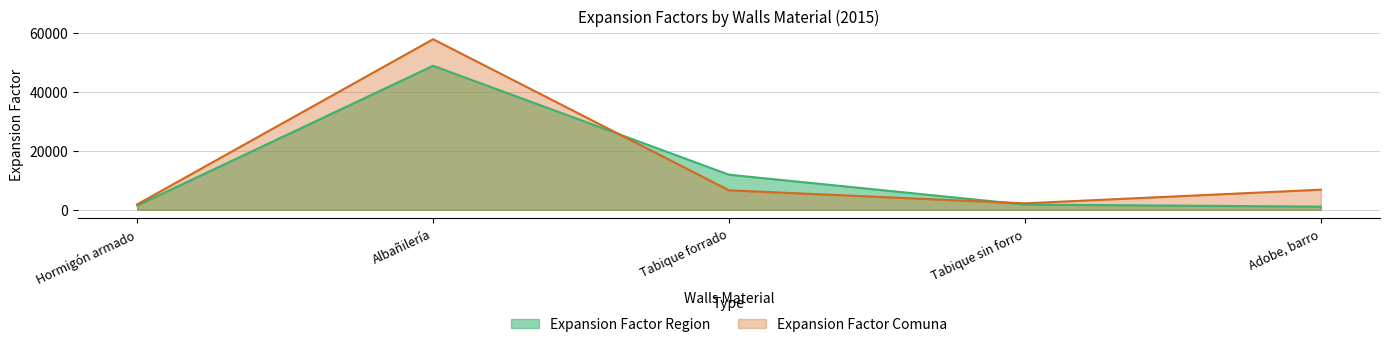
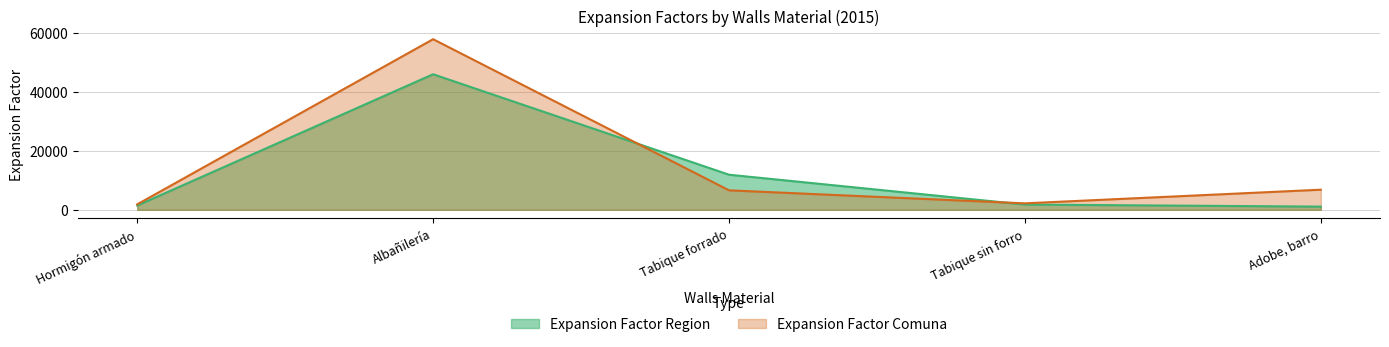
  {
    "Expansion Factor Region": {
-     "Albañilería": 49000,
+     "Albañilería": 46000,
      "Tabique forrado": 12000,
      "Adobe, barro": 1000
    },
    "Expansion Factor Comuna": {
      "Albañilería": 58000,
      "Tabique forrado": 7000,
      "Adobe, barro": 7000
    }
  }
